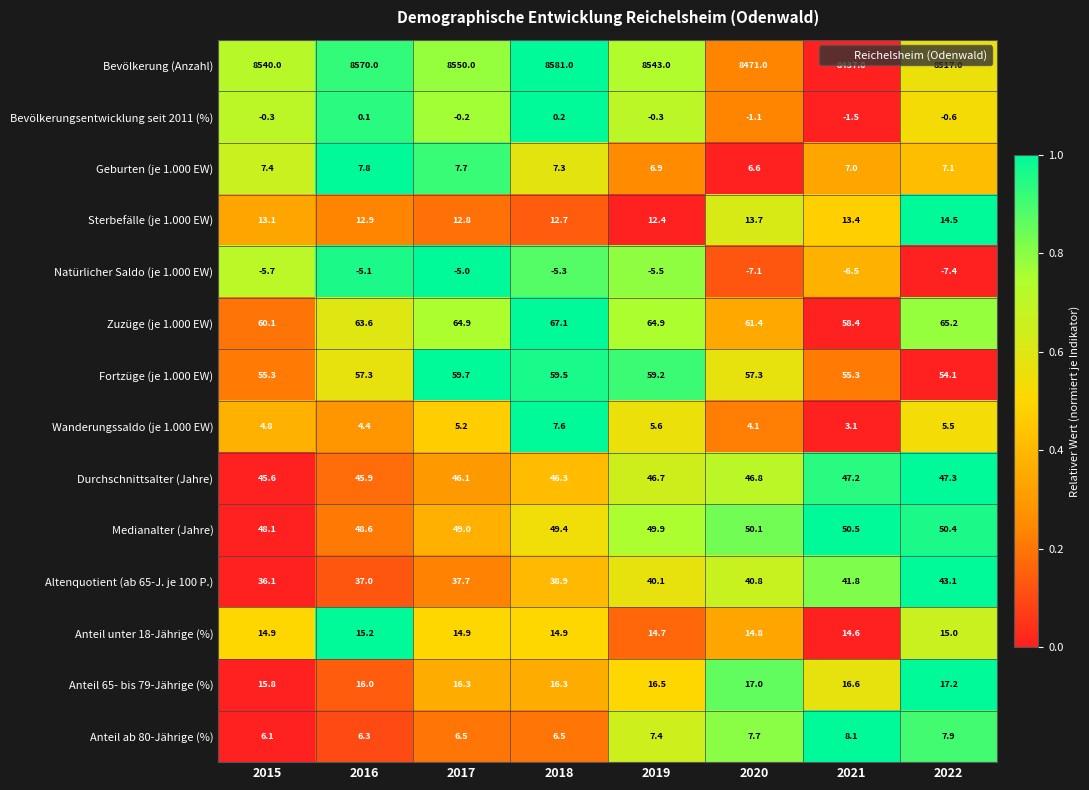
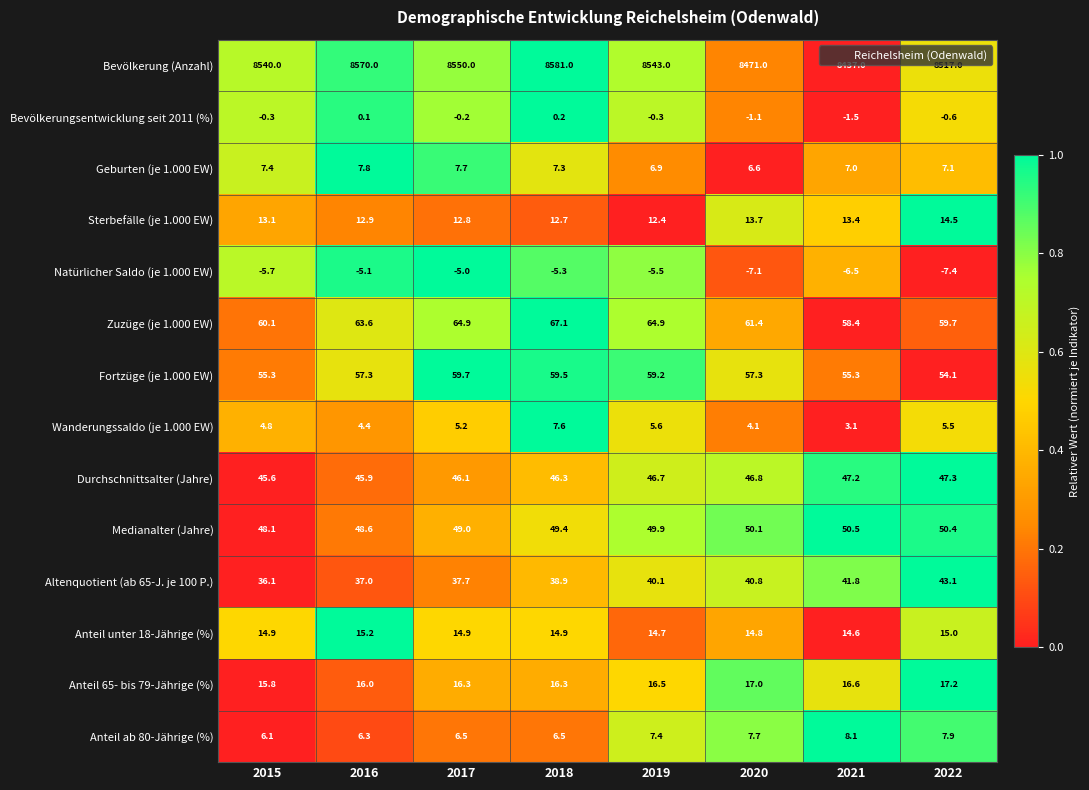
  {
    "Bevölkerung (Anzahl)": {
      "2015": 8540.0,
      "2016": 8570.0,
      "2017": 8550.0,
      "2018": 8581.0,
      "2019": 8543.0,
      "2020": 8471.0
    },
    "Bevölkerungsentwicklung seit 2011 (%)": {
      "2015": -0.3,
      "2016": 0.1,
      "2017": -0.2,
      "2018": 0.2,
      "2019": -0.3,
      "2020": -1.1,
      "2021": -1.5,
      "2022": -0.6
    },
    "Geburten (je 1.000 EW)": {
      "2015": 7.4,
      "2016": 7.8,
      "2017": 7.7,
      "2018": 7.3,
      "2019": 6.9,
      "2020": 6.6,
      "2021": 7.0,
      "2022": 7.1
    },
    "Sterbefälle (je 1.000 EW)": {
      "2015": 13.1,
      "2016": 12.9,
      "2017": 12.8,
      "2018": 12.7,
      "2019": 12.4,
      "2020": 13.7,
      "2021": 13.4,
      "2022": 14.5
    },
    "Natürlicher Saldo (je 1.000 EW)": {
      "2015": -5.7,
      "2016": -5.1,
      "2017": -5.0,
      "2018": -5.3,
      "2019": -5.5,
      "2020": -7.1,
      "2021": -6.5,
      "2022": -7.4
    },
    "Zuzüge (je 1.000 EW)": {
      "2015": 60.1,
      "2016": 63.6,
      "2017": 64.9,
      "2018": 67.1,
      "2019": 64.9,
      "2020": 61.4,
      "2021": 58.4,
-     "2022": 65.2
+     "2022": 59.7
    },
    "Fortzüge (je 1.000 EW)": {
      "2015": 55.3,
      "2016": 57.3,
      "2017": 59.7,
      "2018": 59.5,
      "2019": 59.2,
      "2020": 57.3,
      "2021": 55.3,
      "2022": 54.1
    },
    "Wanderungssaldo (je 1.000 EW)": {
      "2015": 4.8,
      "2016": 4.4,
      "2017": 5.2,
      "2018": 7.6,
      "2019": 5.6,
      "2020": 4.1,
      "2021": 3.1,
      "2022": 5.5
    },
    "Durchschnittsalter (Jahre)": {
      "2015": 45.6,
      "2016": 45.9,
      "2017": 46.1,
      "2018": 46.3,
      "2019": 46.7,
      "2020": 46.8,
      "2021": 47.2,
      "2022": 47.3
    },
    "Medianalter (Jahre)": {
      "2015": 48.1,
      "2016": 48.6,
      "2017": 49.0,
      "2018": 49.4,
      "2019": 49.9,
      "2020": 50.1,
      "2021": 50.5,
      "2022": 50.4
    },
    "Altenquotient (ab 65-J. je 100 P.)": {
      "2015": 36.1,
      "2016": 37.0,
      "2017": 37.7,
      "2018": 38.9,
      "2019": 40.1,
      "2020": 40.8,
      "2021": 41.8,
      "2022": 43.1
    },
    "Anteil unter 18-Jährige (%)": {
      "2015": 14.9,
      "2016": 15.2,
      "2017": 14.9,
      "2018": 14.9,
      "2019": 14.7,
      "2020": 14.8,
      "2021": 14.6,
      "2022": 15.0
    },
    "Anteil 65- bis 79-Jährige (%)": {
      "2015": 15.8,
      "2016": 16.0,
      "2017": 16.3,
      "2018": 16.3,
      "2019": 16.5,
      "2020": 17.0,
      "2021": 16.6,
      "2022": 17.2
    },
    "Anteil ab 80-Jährige (%)": {
      "2015": 6.1,
      "2016": 6.3,
      "2017": 6.5,
      "2018": 6.5,
      "2019": 7.4,
      "2020": 7.7,
      "2021": 8.1,
      "2022": 7.9
    }
  }
